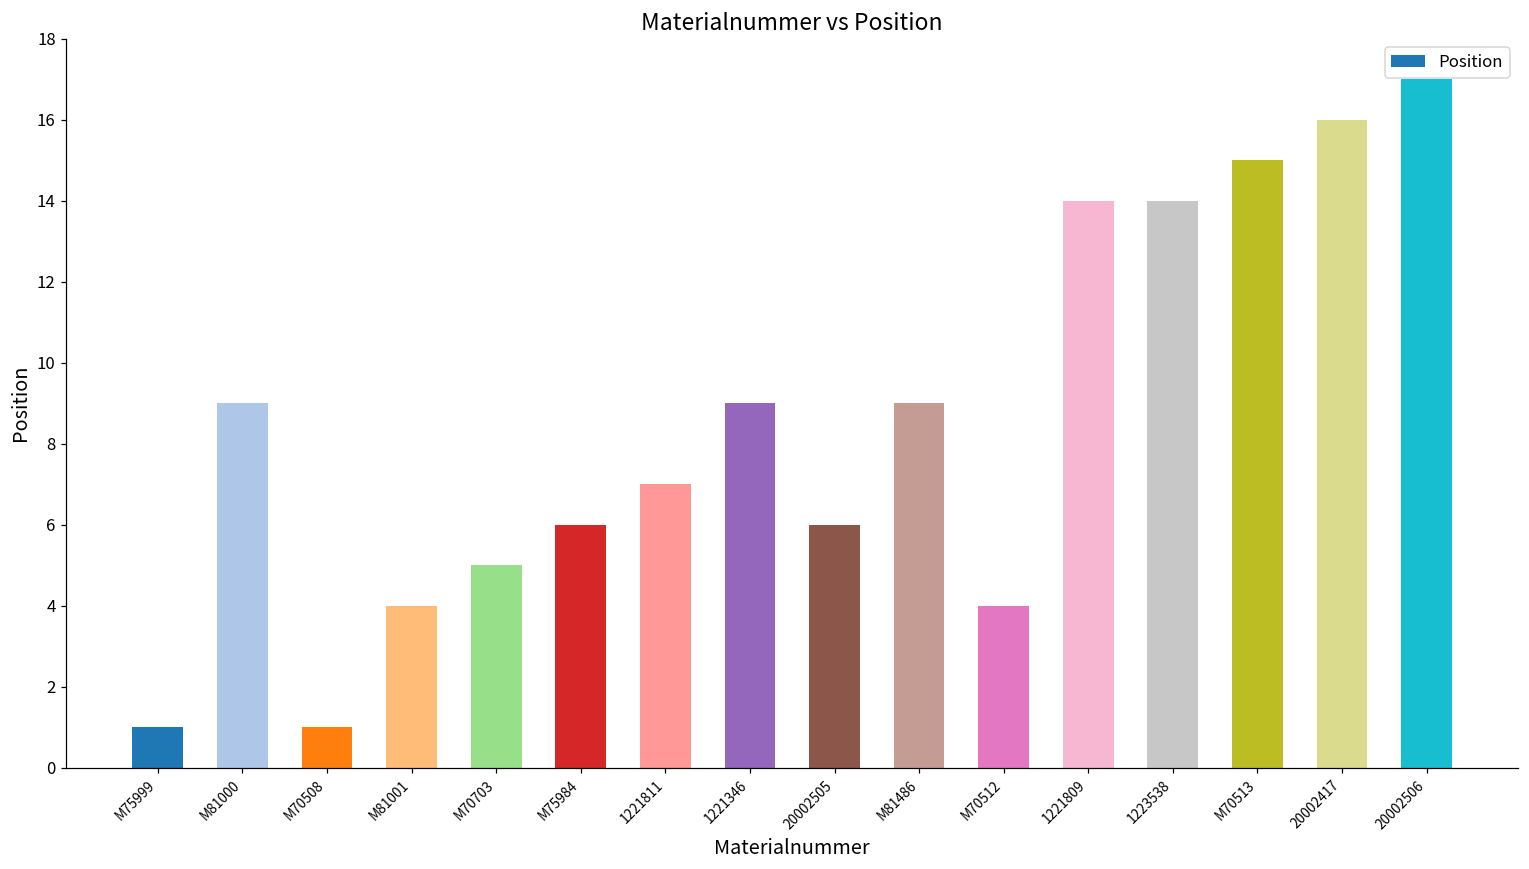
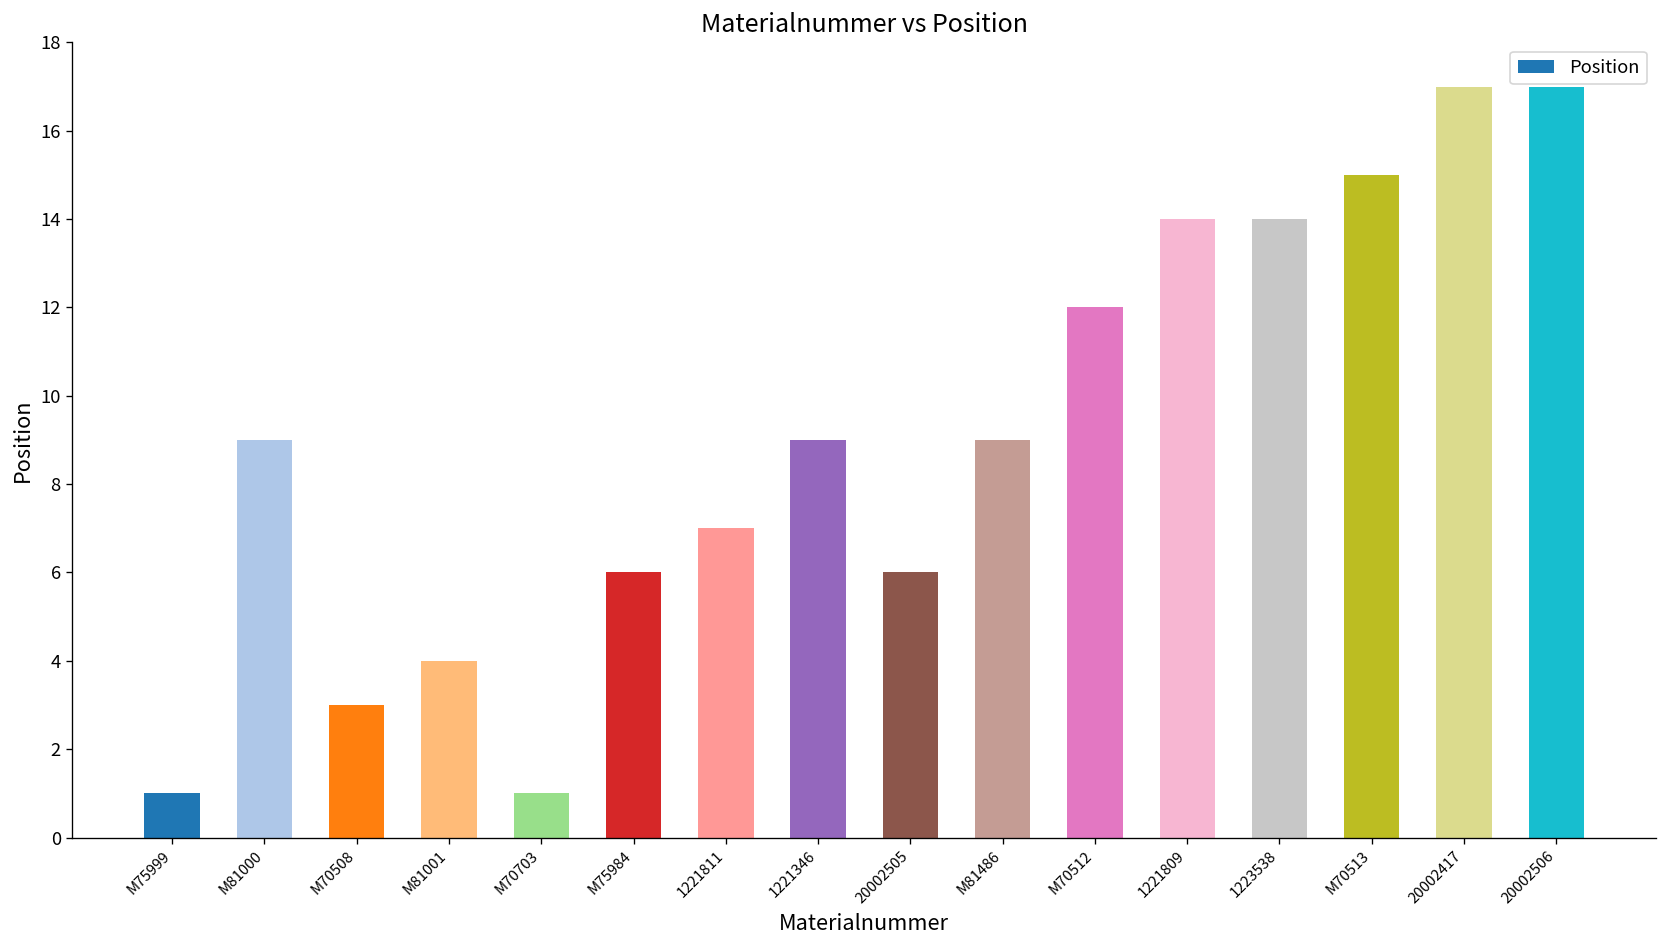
  {
    "M75999": 1,
    "M81000": 9,
-   "M70508": 1,
+   "M70508": 3,
    "M81001": 4,
-   "M70703": 5,
+   "M70703": 1,
    "M75984": 6,
    "1221811": 7,
    "1221346": 9,
    "20002505": 6,
    "M81486": 9,
-   "M70512": 4,
+   "M70512": 12,
    "1221809": 14,
    "1223538": 14,
    "M70513": 15,
-   "20002417": 16,
+   "20002417": 17,
    "20002506": 17
  }
